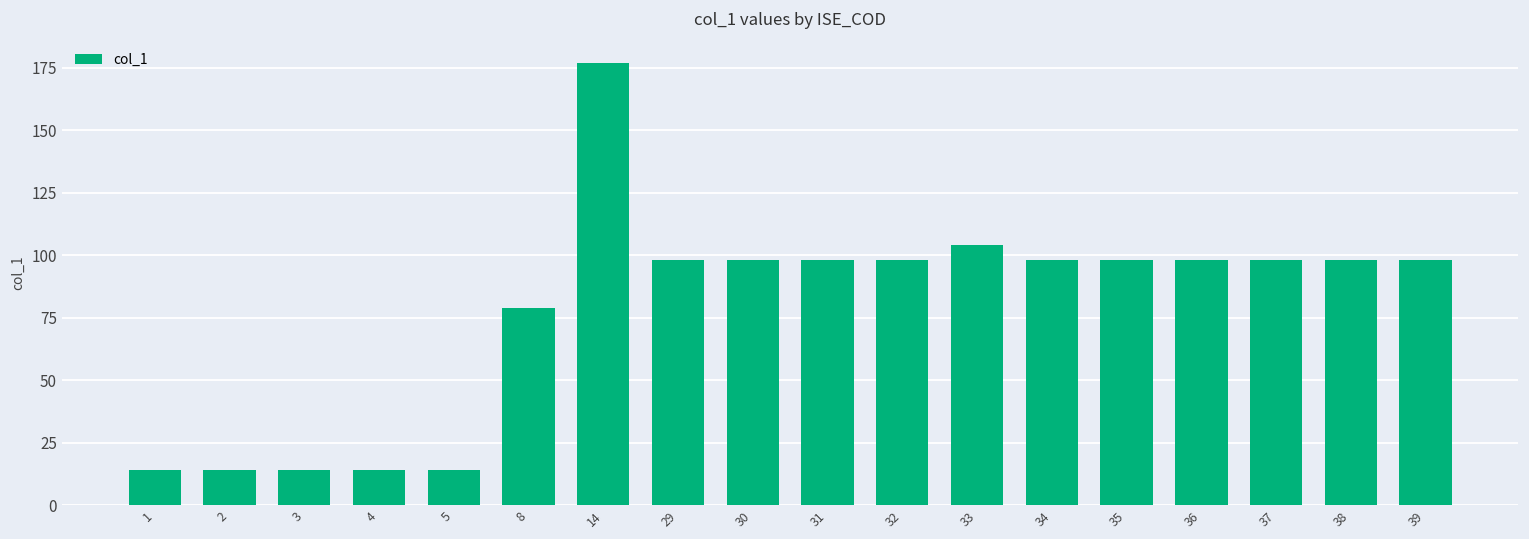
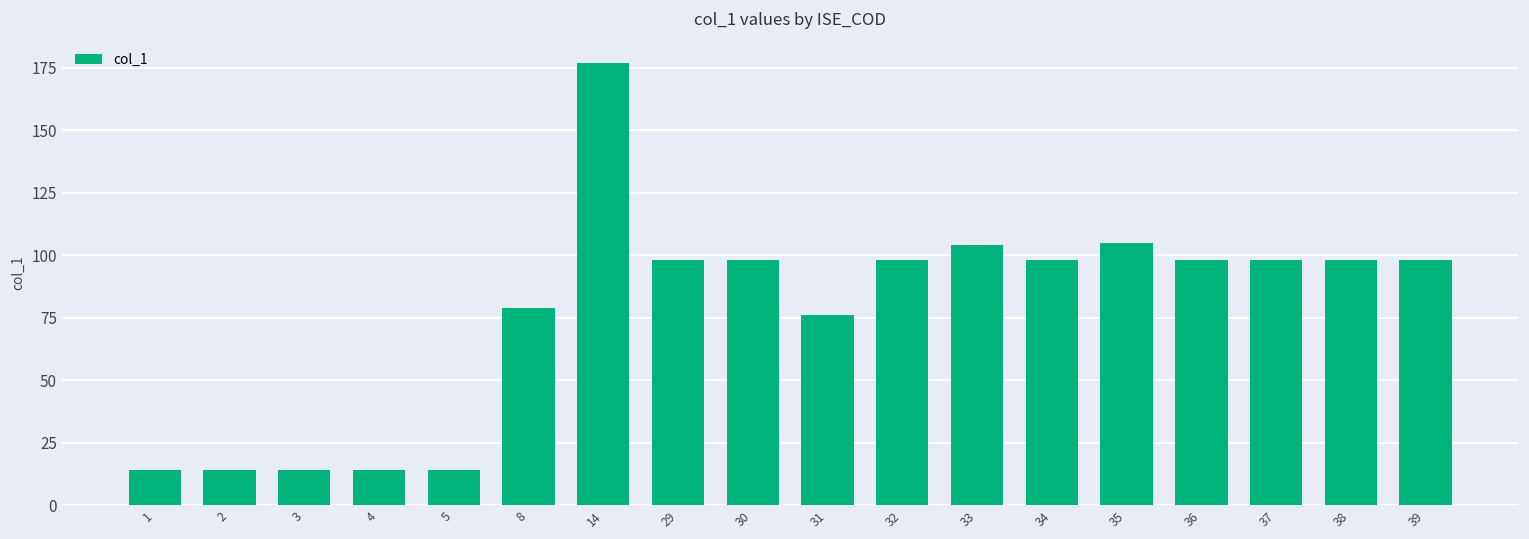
  {
    "1": 14,
    "2": 14,
    "3": 14,
    "4": 14,
    "5": 14,
    "8": 79,
    "14": 177,
    "29": 98,
    "30": 98,
-   "31": 98,
+   "31": 76,
    "32": 98,
    "33": 104,
    "34": 98,
-   "35": 98,
+   "35": 105,
    "36": 98,
    "37": 98,
    "38": 98,
    "39": 98
  }
